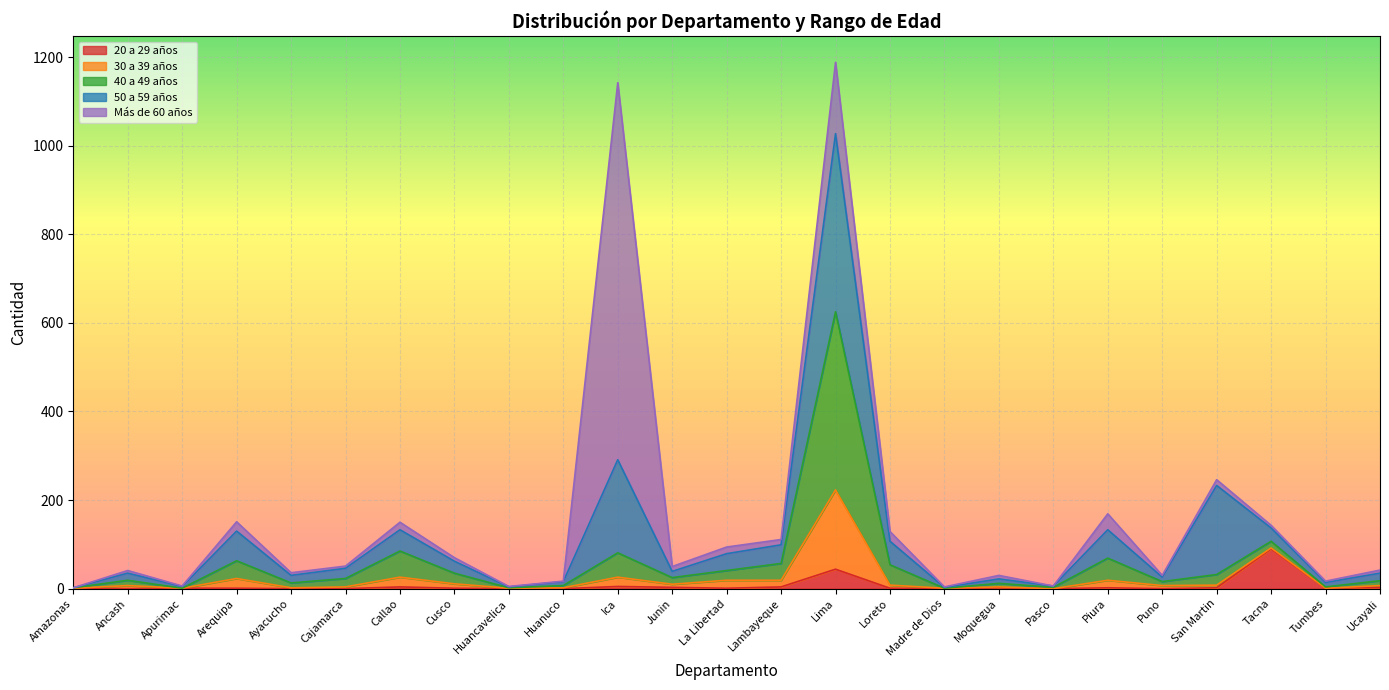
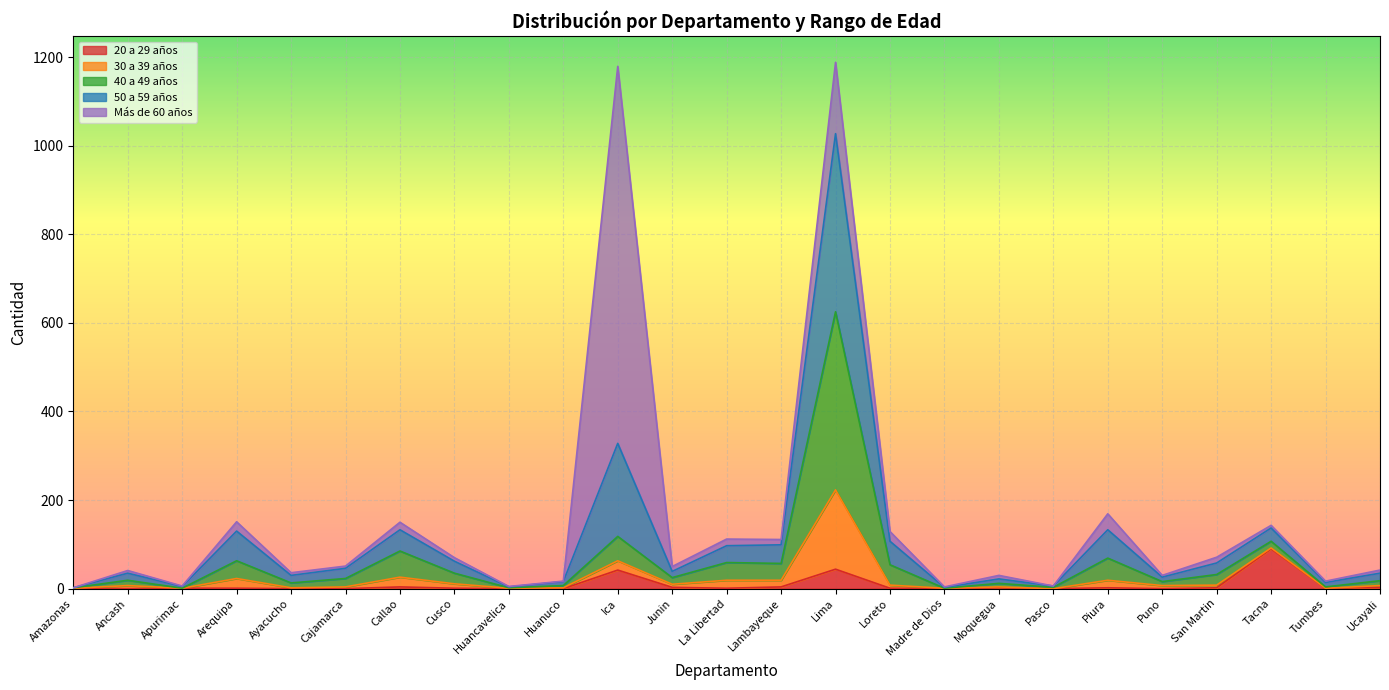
  {
    "20 a 29 años": {
      "Ancash": 0,
      "Arequipa": 0,
      "Callao": 0,
      "Cusco": 0,
-     "Ica": 10,
+     "Ica": 40,
      "Junin": 0,
      "La Libertad": 0,
      "Lambayeque": 0,
      "Lima": 40,
      "Loreto": 0,
      "Piura": 0,
      "Puno": 0,
      "San Martin": 0
    },
    "30 a 39 años": {
      "Ancash": 10,
      "Arequipa": 20,
      "Callao": 20,
      "Cusco": 10,
      "Ica": 20,
      "Junin": 10,
      "La Libertad": 20,
      "Lambayeque": 20,
      "Lima": 180,
      "Loreto": 10,
      "Piura": 20,
      "Puno": 10,
      "San Martin": 10
    },
    "40 a 49 años": {
      "Ancash": 10,
      "Arequipa": 40,
      "Ayacucho": 10,
      "Cajamarca": 20,
      "Callao": 60,
      "Cusco": 20,
      "Ica": 60,
      "Junin": 20,
-     "La Libertad": 20,
+     "La Libertad": 40,
      "Lambayeque": 40,
      "Lima": 400,
      "Loreto": 50,
      "Moquegua": 10,
      "Piura": 50,
      "Puno": 10,
      "San Martin": 20,
      "Tacna": 20,
      "Ucayali": 10
    },
    "50 a 59 años": {
      "Ancash": 20,
      "Arequipa": 70,
      "Ayacucho": 20,
      "Callao": 50,
      "Cusco": 30,
      "Ica": 210,
      "Junin": 10,
      "La Libertad": 40,
      "Lambayeque": 40,
      "Lima": 400,
      "Loreto": 50,
      "Moquegua": 10,
      "Piura": 60,
-     "San Martin": 200,
+     "San Martin": 30,
      "Tacna": 30,
      "Ucayali": 20
    },
    "Más de 60 años": {
      "Ancash": 10,
      "Arequipa": 20,
      "Ayacucho": 10,
      "Callao": 20,
      "Cusco": 10,
      "Ica": 850,
      "Junin": 10,
      "La Libertad": 20,
      "Lambayeque": 10,
      "Lima": 160,
      "Loreto": 20,
      "Moquegua": 10,
      "Piura": 40,
      "San Martin": 10,
      "Tacna": 10,
      "Ucayali": 10
    }
  }
